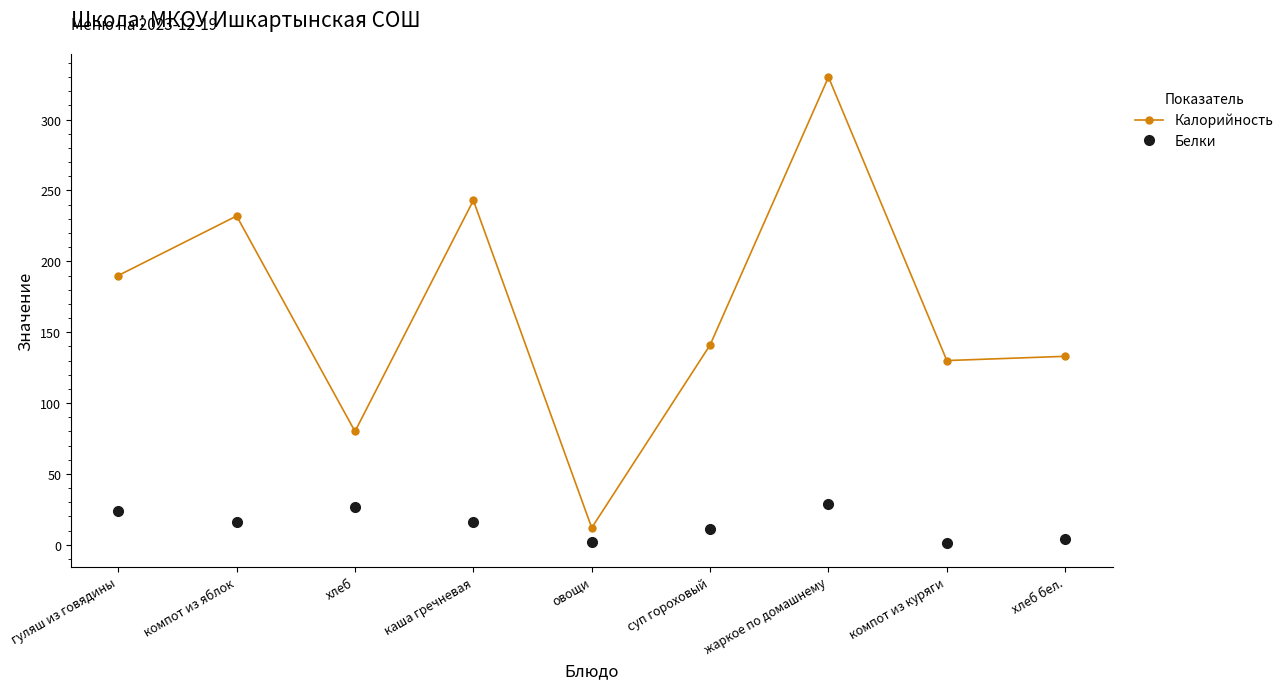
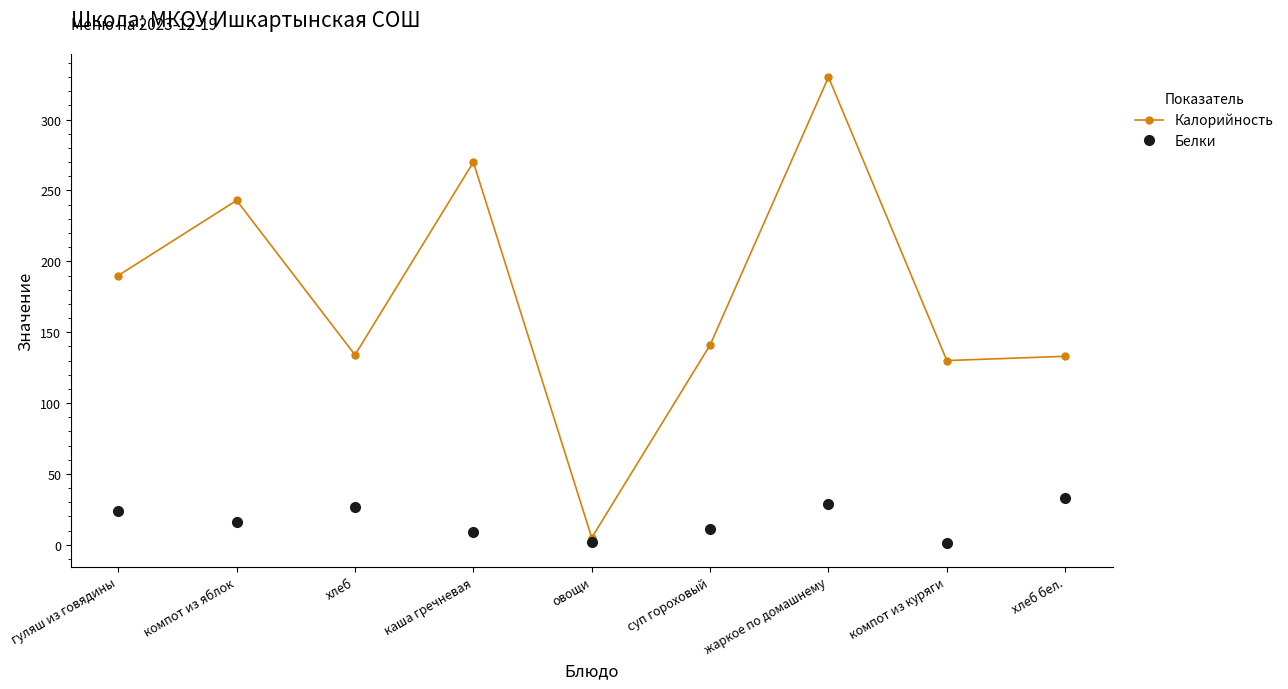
  {
    "Калорийность": {
      "гуляш из говядины": 190,
-     "компот из яблок": 232,
-     "хлеб": 80,
-     "каша гречневая": 243,
-     "овощи": 12,
+     "компот из яблок": 243,
+     "хлеб": 134,
+     "каша гречневая": 270,
+     "овощи": 5,
      "суп гороховый": 141,
      "жаркое по домашнему": 330,
      "компот из куряги": 130,
      "хлеб бел.": 133
    },
    "Белки": {
      "гуляш из говядины": 24,
      "компот из яблок": 16,
      "хлеб": 27,
-     "каша гречневая": 16,
+     "каша гречневая": 9,
      "овощи": 2,
      "суп гороховый": 11,
      "жаркое по домашнему": 29,
      "компот из куряги": 1,
-     "хлеб бел.": 4
+     "хлеб бел.": 33
    }
  }
